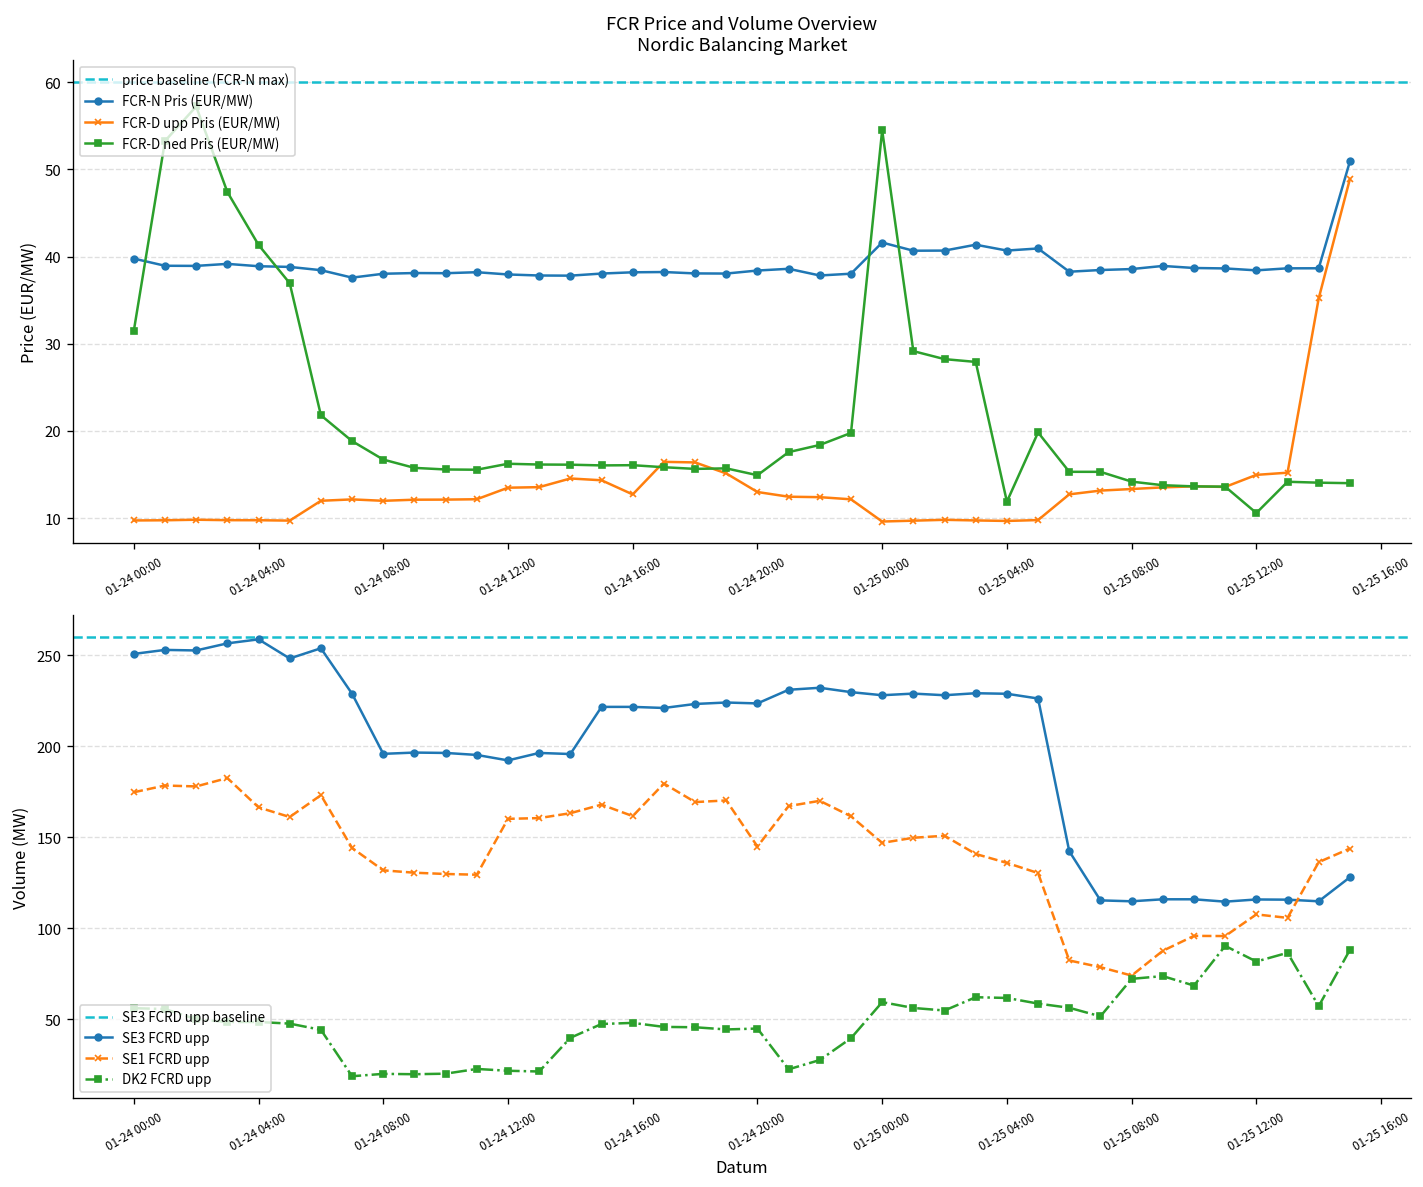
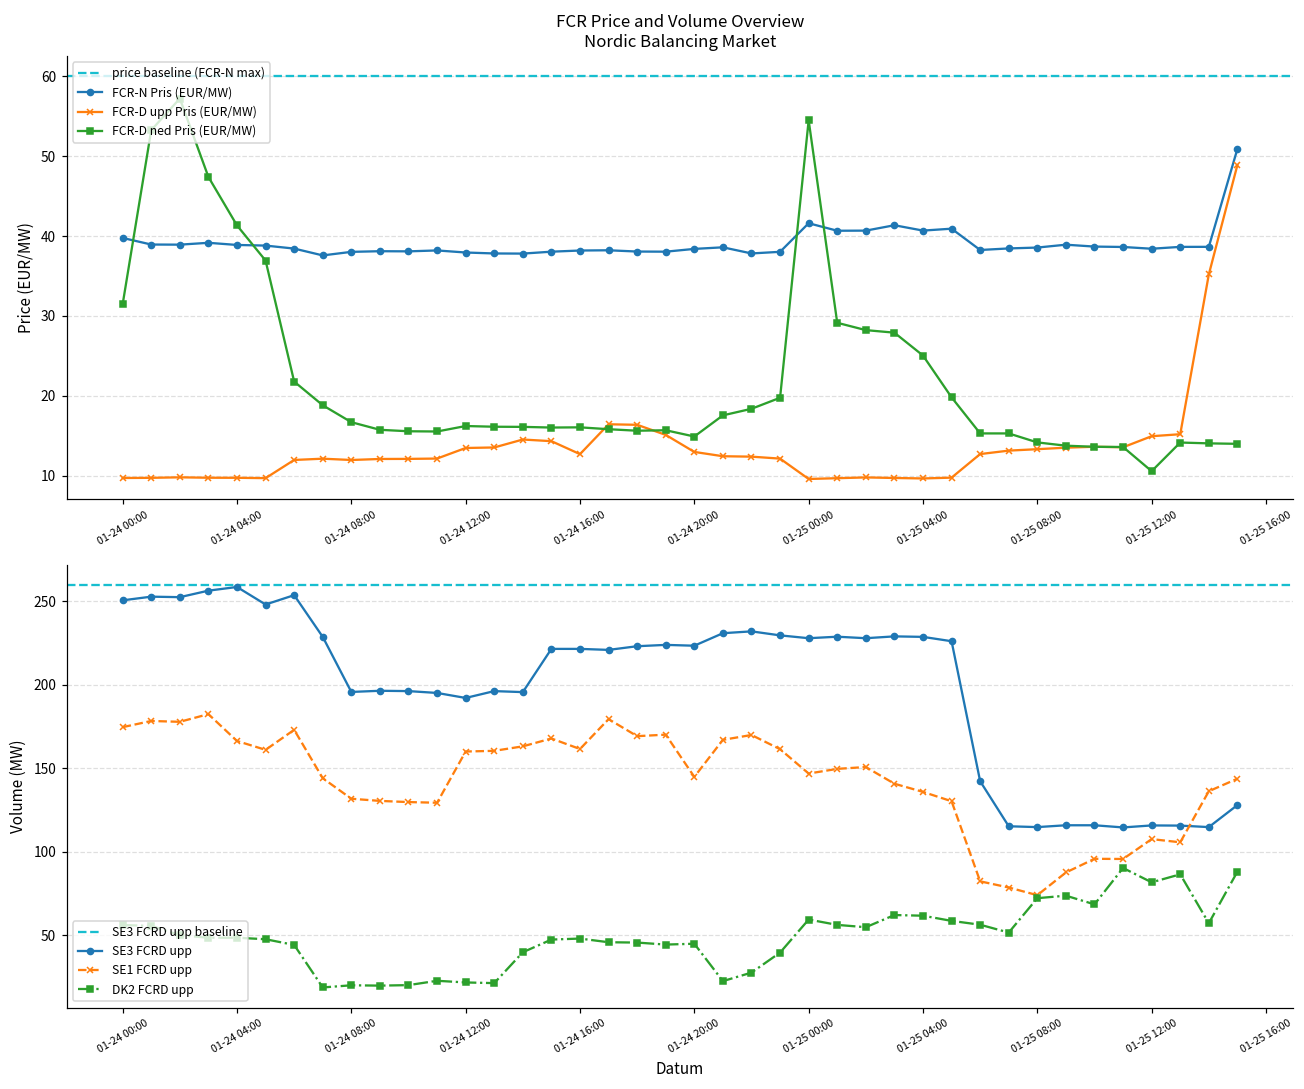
  {
    "FCR Price and Volume Overview Nordic Balancing Market": {
      "FCR-N Pris (EUR/MW)": {
        "01-24 00:00": 40,
        "01-24 04:00": 39,
        "01-24 08:00": 38,
        "01-24 12:00": 38,
        "01-24 16:00": 38,
        "01-24 20:00": 38,
        "01-25 00:00": 42,
        "01-25 04:00": 41,
        "01-25 08:00": 39,
        "01-25 12:00": 38
      },
      "FCR-D upp Pris (EUR/MW)": {
        "01-24 00:00": 10,
        "01-24 04:00": 10,
        "01-24 08:00": 12,
        "01-24 12:00": 13,
        "01-24 16:00": 13,
        "01-24 20:00": 13,
        "01-25 00:00": 10,
        "01-25 04:00": 10,
        "01-25 08:00": 13,
        "01-25 12:00": 15
      },
      "FCR-D ned Pris (EUR/MW)": {
        "01-24 00:00": 31,
        "01-24 04:00": 41,
        "01-24 08:00": 17,
        "01-24 12:00": 16,
        "01-24 16:00": 16,
        "01-24 20:00": 15,
        "01-25 00:00": 54,
-       "01-25 04:00": 12,
+       "01-25 04:00": 25,
        "01-25 08:00": 14,
        "01-25 12:00": 11
      }
    }
  }
